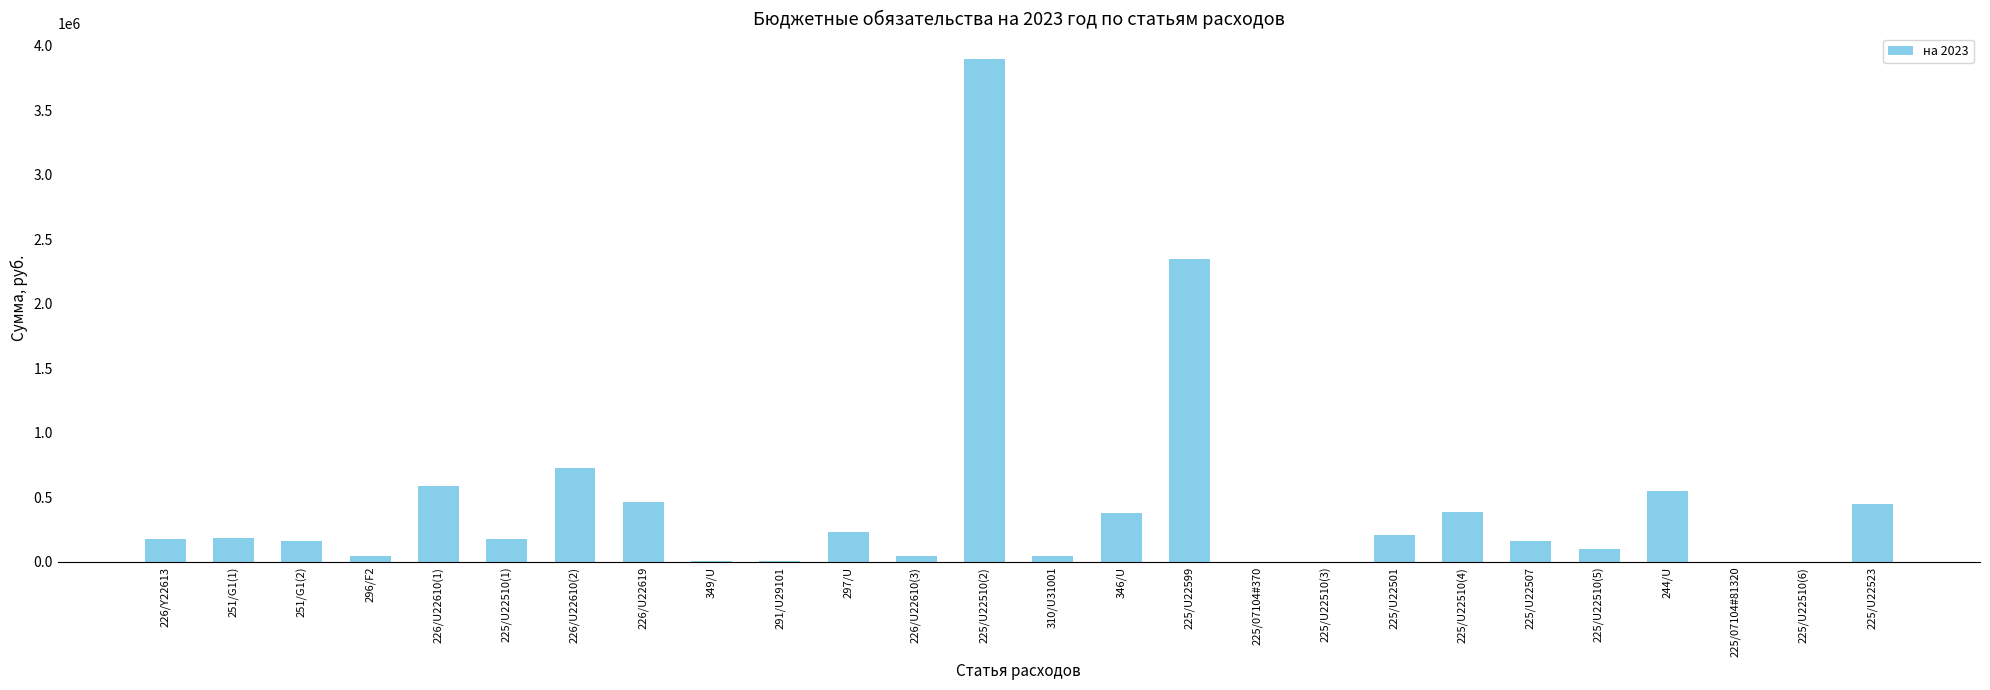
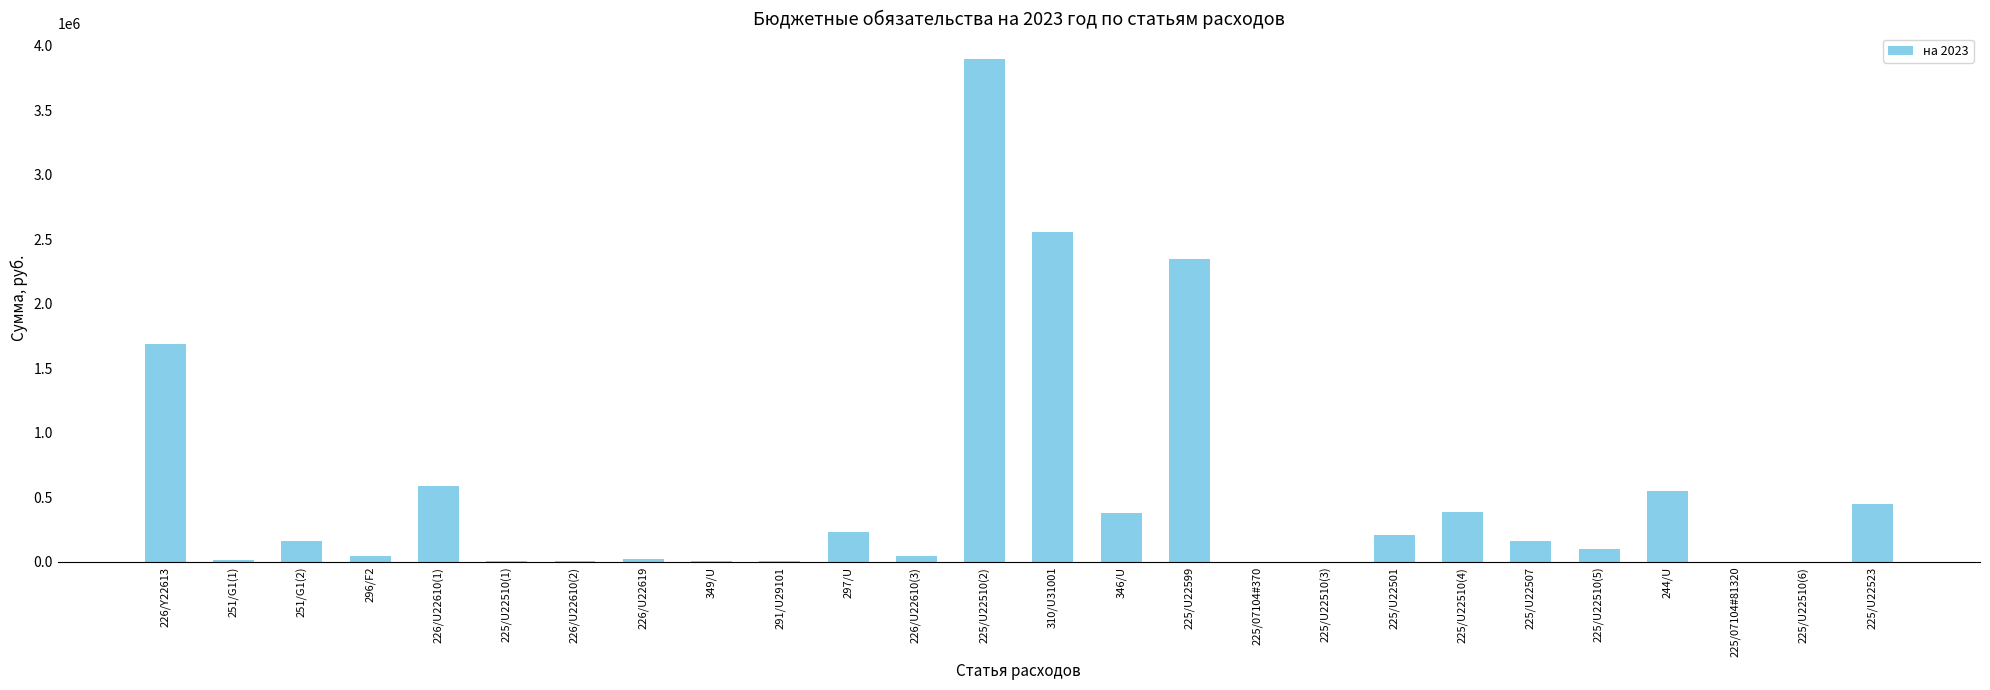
  {
-   "226/Y22613": 180000,
-   "251/G1(1)": 190000,
+   "226/Y22613": 1690000,
+   "251/G1(1)": 10000,
    "251/G1(2)": 160000,
    "296/F2": 50000,
    "226/U22610(1)": 590000,
-   "225/U22510(1)": 180000,
-   "226/U22610(2)": 730000,
-   "226/U22619": 460000,
+   "225/U22510(1)": 10000,
+   "226/U22610(2)": 10000,
+   "226/U22619": 20000,
    "297/U": 230000,
    "226/U22610(3)": 50000,
    "225/U22510(2)": 3900000,
-   "310/U31001": 50000,
+   "310/U31001": 2560000,
    "346/U": 380000,
    "225/U22599": 2350000,
    "225/07104#370": 0,
    "225/U22510(3)": 0,
    "225/U22501": 210000,
    "225/U22510(4)": 390000,
    "225/U22507": 160000,
    "225/U22510(5)": 100000,
    "244/U": 550000,
    "225/07104#81320": 0,
    "225/U22510(6)": 0,
    "225/U22523": 450000
  }
